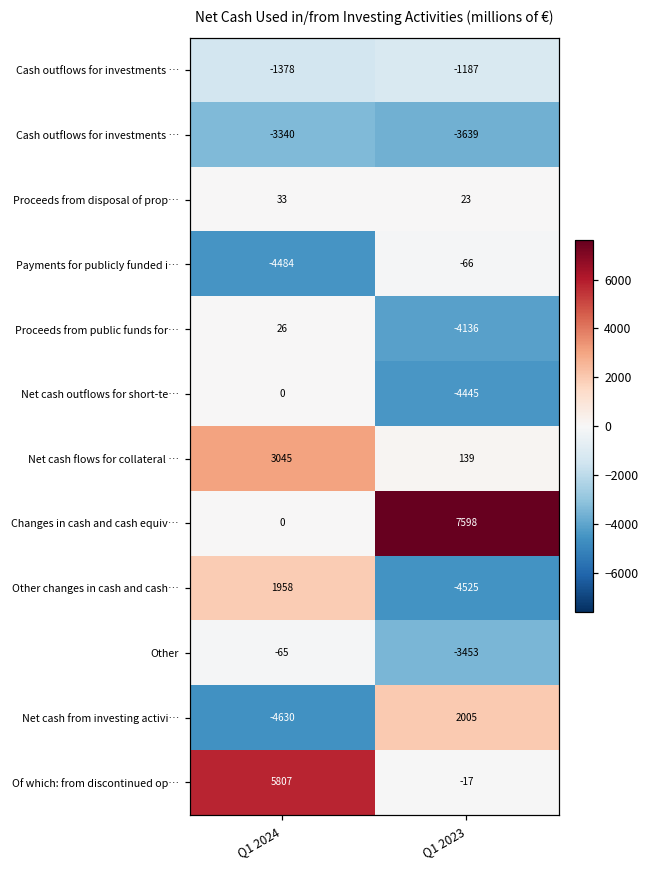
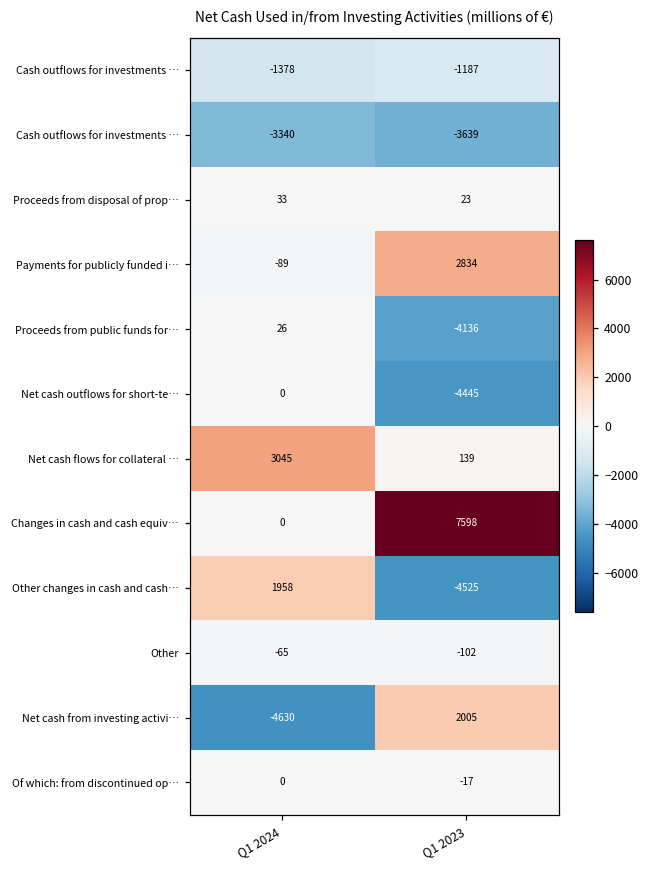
  {
    "Proceeds from disposal of prop…": {
      "Q1 2024": 33,
      "Q1 2023": 23
    },
    "Payments for publicly funded i…": {
-     "Q1 2024": -4484,
-     "Q1 2023": -66
+     "Q1 2024": -89,
+     "Q1 2023": 2834
    },
    "Proceeds from public funds for…": {
      "Q1 2024": 26,
      "Q1 2023": -4136
    },
    "Net cash outflows for short-te…": {
      "Q1 2024": 0,
      "Q1 2023": -4445
    },
    "Net cash flows for collateral …": {
      "Q1 2024": 3045,
      "Q1 2023": 139
    },
    "Changes in cash and cash equiv…": {
      "Q1 2024": 0,
      "Q1 2023": 7598
    },
    "Other changes in cash and cash…": {
      "Q1 2024": 1958,
      "Q1 2023": -4525
    },
    "Other": {
      "Q1 2024": -65,
-     "Q1 2023": -3453
+     "Q1 2023": -102
    },
    "Net cash from investing activi…": {
      "Q1 2024": -4630,
      "Q1 2023": 2005
    },
    "Of which: from discontinued op…": {
-     "Q1 2024": 5807,
+     "Q1 2024": 0,
      "Q1 2023": -17
    }
  }
